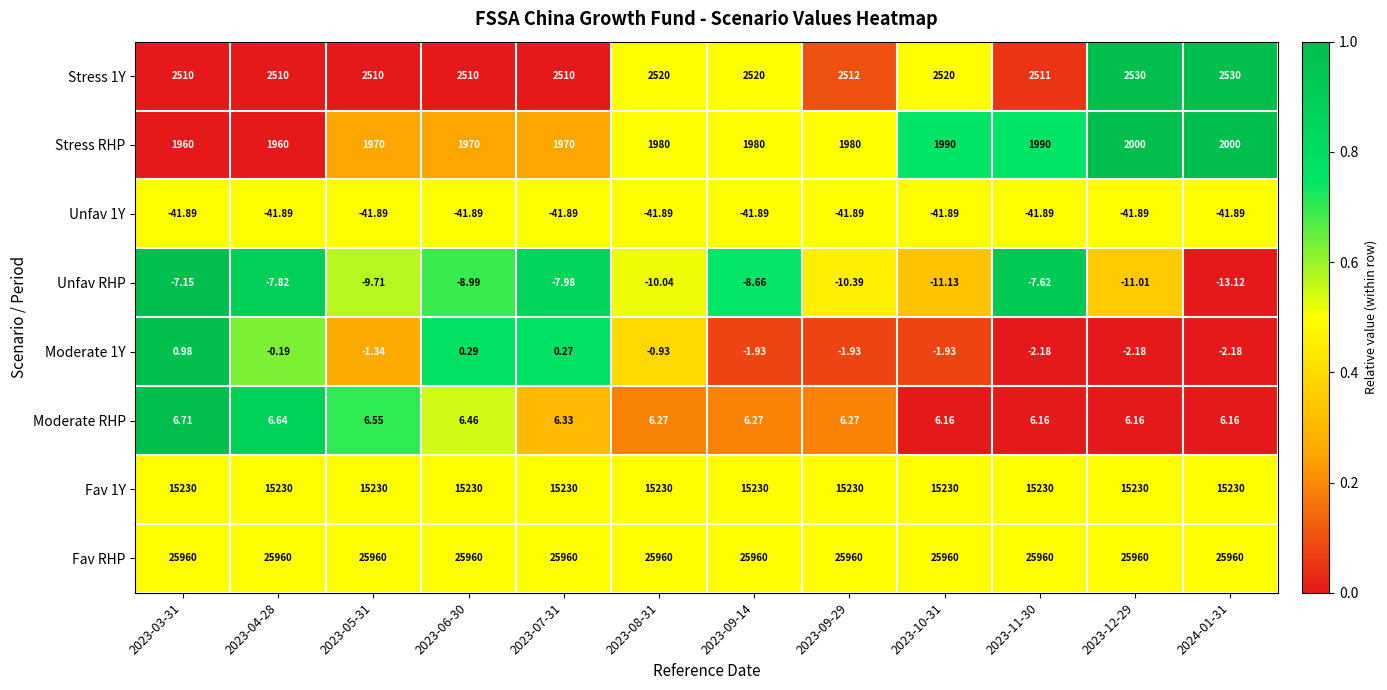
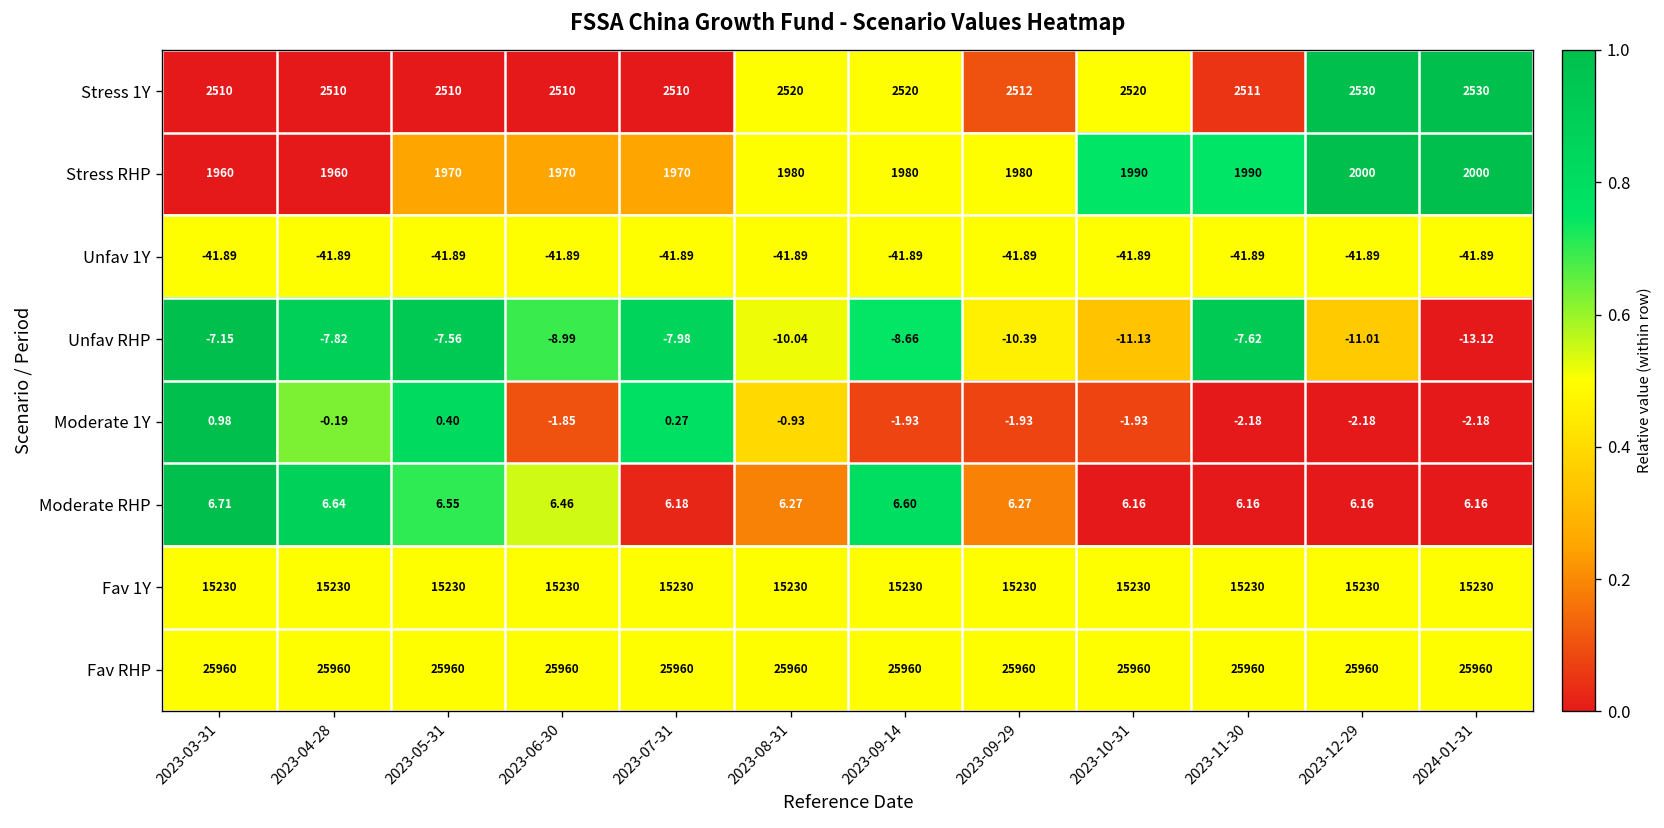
  {
    "Stress 1Y": {
      "2023-03-31": 2510,
      "2023-04-28": 2510,
      "2023-05-31": 2510,
      "2023-06-30": 2510,
      "2023-07-31": 2510,
      "2023-08-31": 2520,
      "2023-09-14": 2520,
      "2023-09-29": 2512,
      "2023-10-31": 2520,
      "2023-11-30": 2511,
      "2023-12-29": 2530,
      "2024-01-31": 2530
    },
    "Stress RHP": {
      "2023-03-31": 1960,
      "2023-04-28": 1960,
      "2023-05-31": 1970,
      "2023-06-30": 1970,
      "2023-07-31": 1970,
      "2023-08-31": 1980,
      "2023-09-14": 1980,
      "2023-09-29": 1980,
      "2023-10-31": 1990,
      "2023-11-30": 1990,
      "2023-12-29": 2000,
      "2024-01-31": 2000
    },
    "Unfav 1Y": {
      "2023-03-31": -41.89,
      "2023-04-28": -41.89,
      "2023-05-31": -41.89,
      "2023-06-30": -41.89,
      "2023-07-31": -41.89,
      "2023-08-31": -41.89,
      "2023-09-14": -41.89,
      "2023-09-29": -41.89,
      "2023-10-31": -41.89,
      "2023-11-30": -41.89,
      "2023-12-29": -41.89,
      "2024-01-31": -41.89
    },
    "Unfav RHP": {
      "2023-03-31": -7.15,
      "2023-04-28": -7.82,
-     "2023-05-31": -9.71,
+     "2023-05-31": -7.56,
      "2023-06-30": -8.99,
      "2023-07-31": -7.98,
      "2023-08-31": -10.04,
      "2023-09-14": -8.66,
      "2023-09-29": -10.39,
      "2023-10-31": -11.13,
      "2023-11-30": -7.62,
      "2023-12-29": -11.01,
      "2024-01-31": -13.12
    },
    "Moderate 1Y": {
      "2023-03-31": 0.98,
      "2023-04-28": -0.19,
-     "2023-05-31": -1.34,
-     "2023-06-30": 0.29,
+     "2023-05-31": 0.40,
+     "2023-06-30": -1.85,
      "2023-07-31": 0.27,
      "2023-08-31": -0.93,
      "2023-09-14": -1.93,
      "2023-09-29": -1.93,
      "2023-10-31": -1.93,
      "2023-11-30": -2.18,
      "2023-12-29": -2.18,
      "2024-01-31": -2.18
    },
    "Moderate RHP": {
      "2023-03-31": 6.71,
      "2023-04-28": 6.64,
      "2023-05-31": 6.55,
      "2023-06-30": 6.46,
-     "2023-07-31": 6.33,
+     "2023-07-31": 6.18,
      "2023-08-31": 6.27,
-     "2023-09-14": 6.27,
+     "2023-09-14": 6.60,
      "2023-09-29": 6.27,
      "2023-10-31": 6.16,
      "2023-11-30": 6.16,
      "2023-12-29": 6.16,
      "2024-01-31": 6.16
    },
    "Fav 1Y": {
      "2023-03-31": 15230,
      "2023-04-28": 15230,
      "2023-05-31": 15230,
      "2023-06-30": 15230,
      "2023-07-31": 15230,
      "2023-08-31": 15230,
      "2023-09-14": 15230,
      "2023-09-29": 15230,
      "2023-10-31": 15230,
      "2023-11-30": 15230,
      "2023-12-29": 15230,
      "2024-01-31": 15230
    },
    "Fav RHP": {
      "2023-03-31": 25960,
      "2023-04-28": 25960,
      "2023-05-31": 25960,
      "2023-06-30": 25960,
      "2023-07-31": 25960,
      "2023-08-31": 25960,
      "2023-09-14": 25960,
      "2023-09-29": 25960,
      "2023-10-31": 25960,
      "2023-11-30": 25960,
      "2023-12-29": 25960,
      "2024-01-31": 25960
    }
  }
